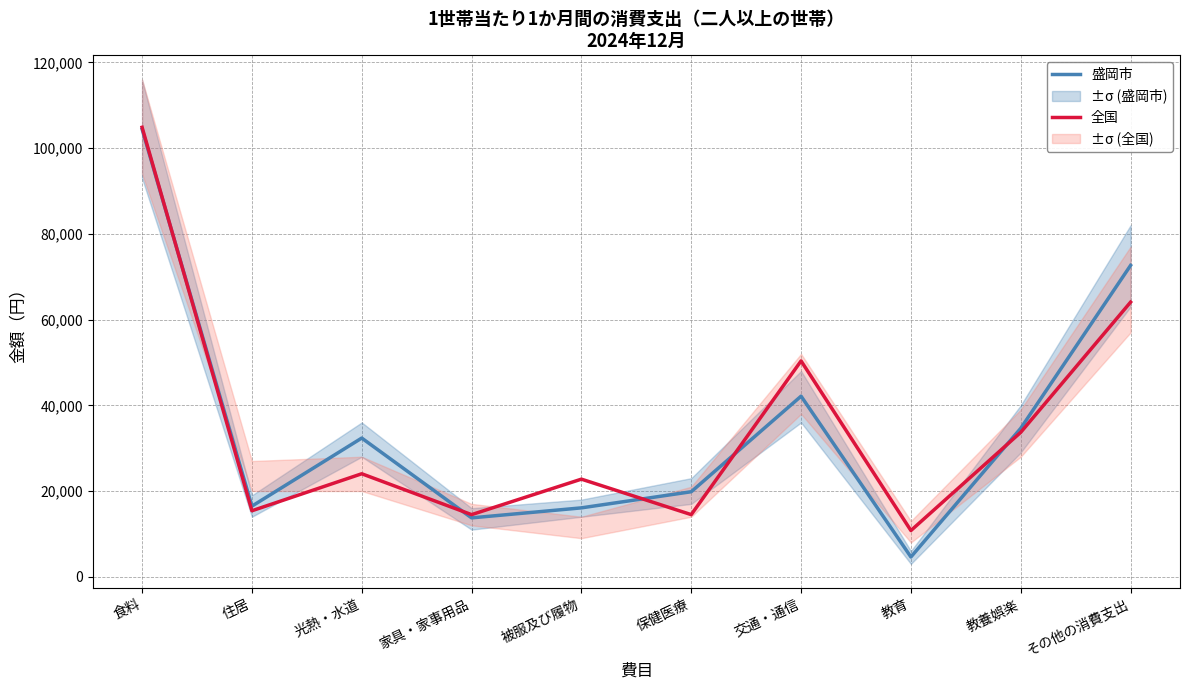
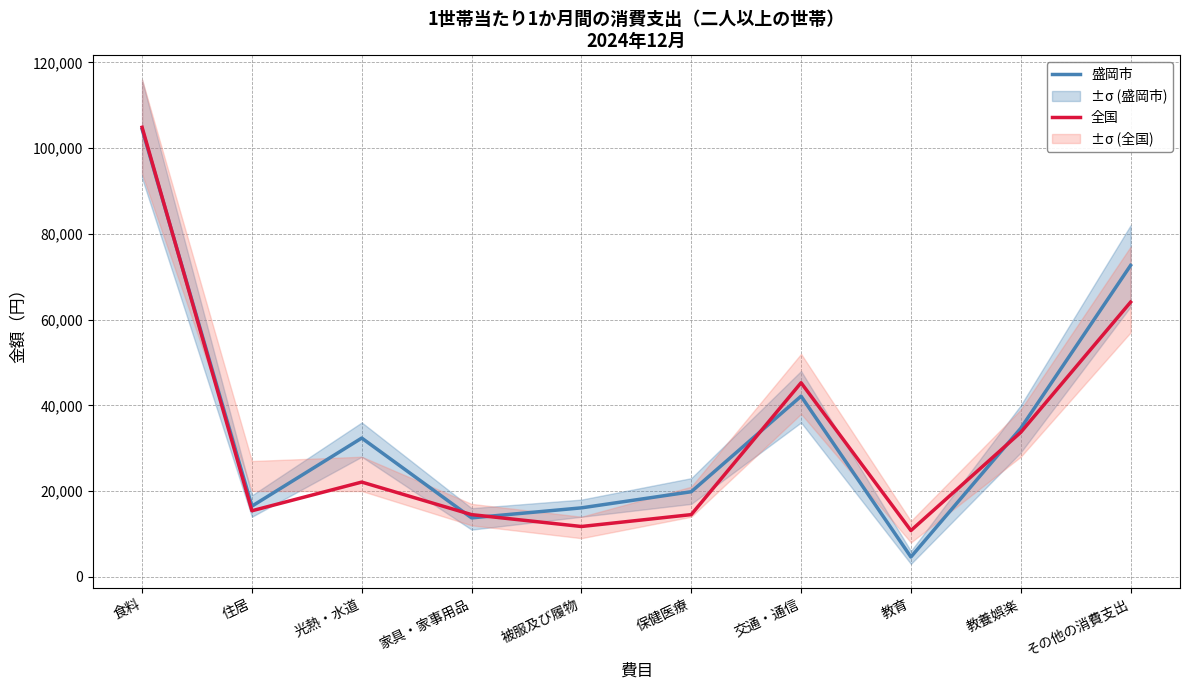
  {
    "全国": {
      "住居": "15,000",
-     "光熱・水道": "24,000",
+     "光熱・水道": "22,000",
      "家具・家事用品": "14,000",
-     "被服及び履物": "23,000",
+     "被服及び履物": "12,000",
      "保健医療": "14,000",
-     "交通・通信": "50,000",
+     "交通・通信": "45,000",
      "教育": "11,000",
      "教養娯楽": "34,000",
      "その他の消費支出": "64,000"
    }
  }
